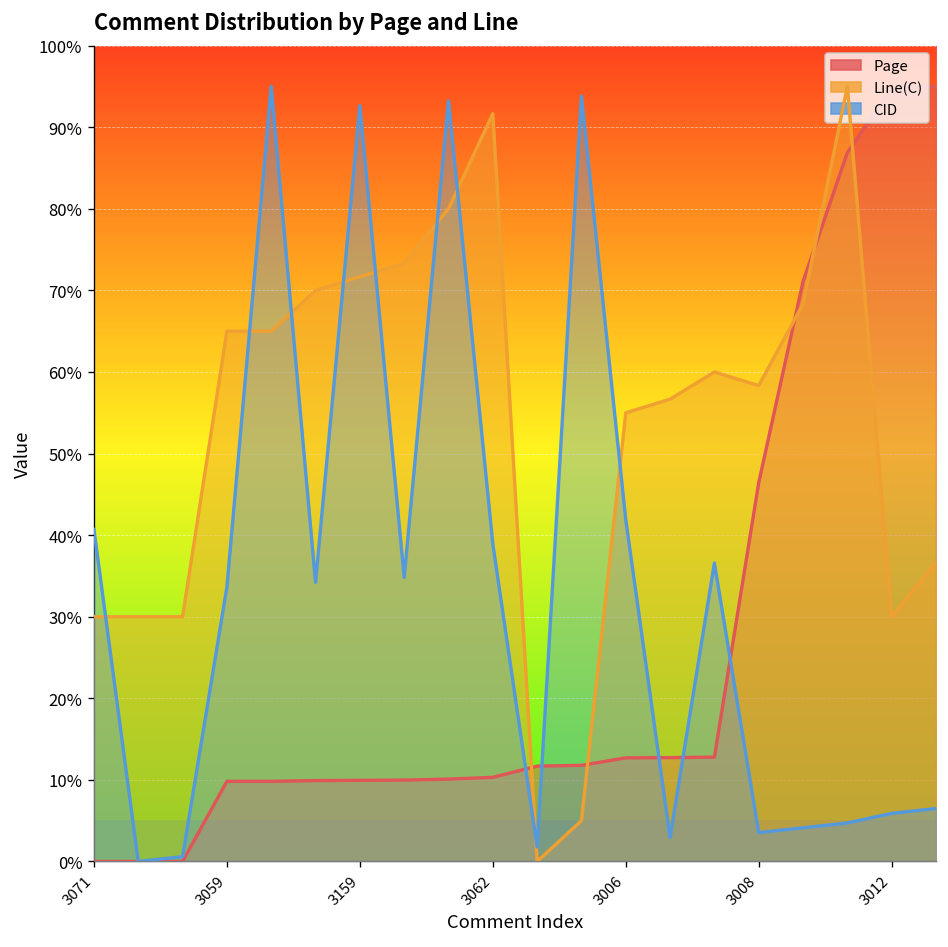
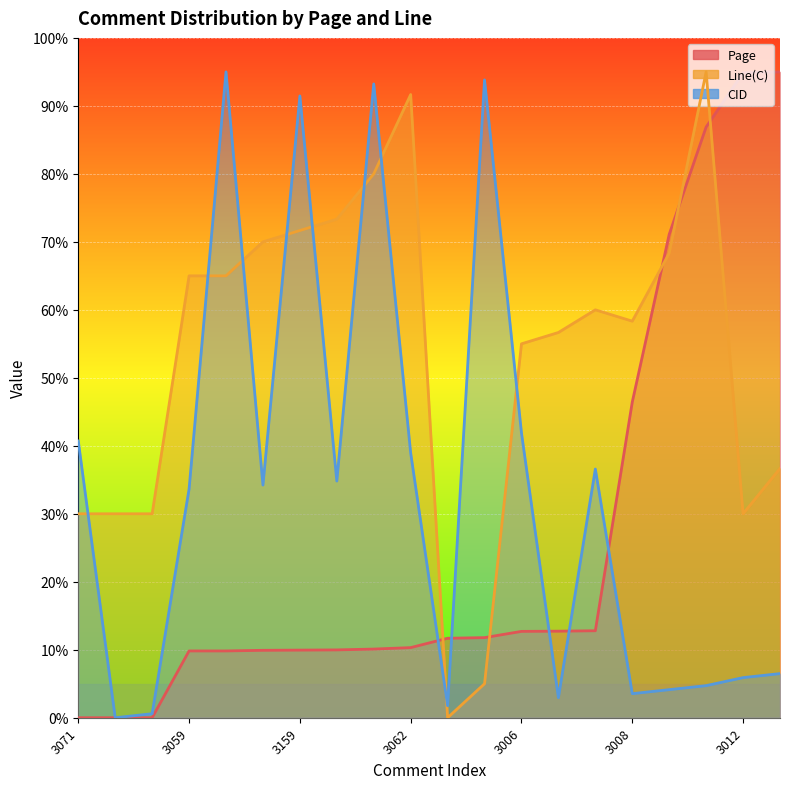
  {
    "CID": {
      "3071": "41%",
      "3059": "34%",
-     "3159": "93%",
+     "3159": "91%",
      "3062": "39%",
      "3006": "42%",
      "3012": "6%"
    }
  }
